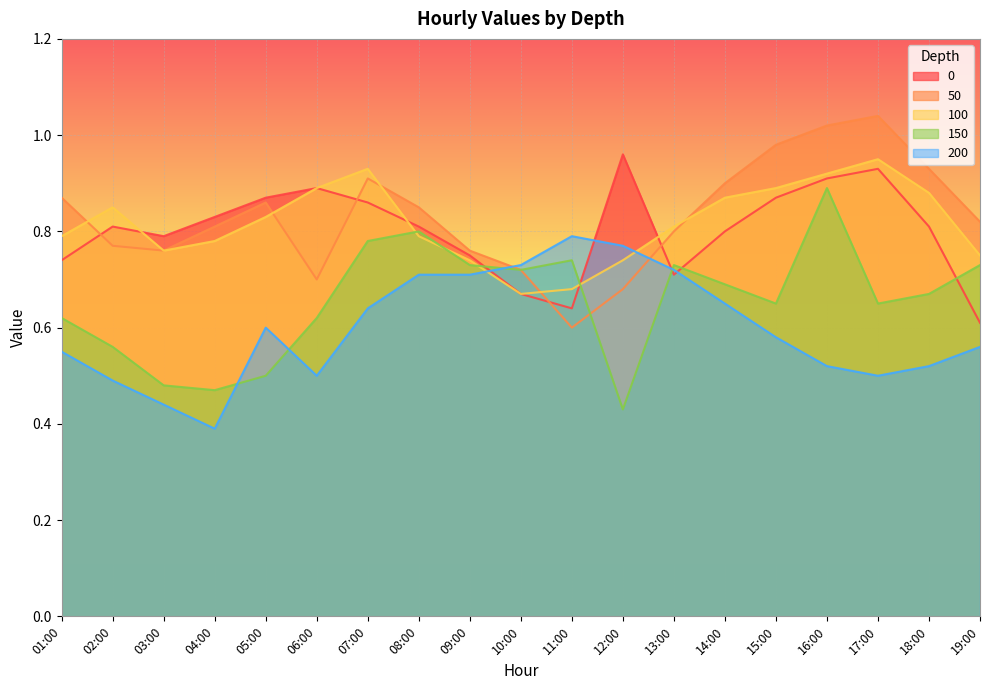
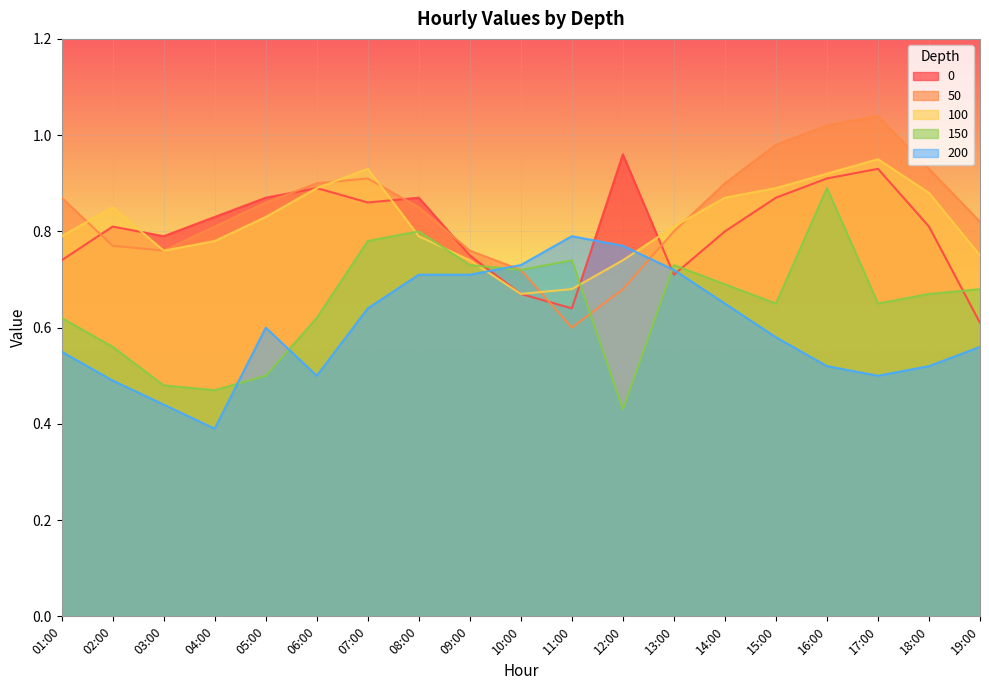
  {
    "0": {
      "01:00": 0.74,
      "02:00": 0.81,
      "03:00": 0.79,
      "04:00": 0.83,
      "05:00": 0.87,
      "07:00": 0.86,
-     "08:00": 0.81,
+     "08:00": 0.87,
      "09:00": 0.75,
      "11:00": 0.64,
      "12:00": 0.96,
      "13:00": 0.71,
      "14:00": 0.80,
      "15:00": 0.87,
      "16:00": 0.91,
      "17:00": 0.93,
      "18:00": 0.81,
      "19:00": 0.61
    },
    "50": {
      "01:00": 0.87,
      "02:00": 0.77,
      "04:00": 0.81,
      "05:00": 0.86,
-     "06:00": 0.7,
+     "06:00": 0.9,
      "07:00": 0.91,
      "08:00": 0.85,
      "09:00": 0.76,
      "11:00": 0.6,
      "12:00": 0.68,
      "13:00": 0.8,
      "14:00": 0.9,
      "15:00": 0.98,
      "16:00": 1.02,
      "17:00": 1.04,
      "18:00": 0.93,
      "19:00": 0.82
    },
    "100": {
      "01:00": 0.79,
      "02:00": 0.85,
      "04:00": 0.78,
      "05:00": 0.83,
      "07:00": 0.93,
      "08:00": 0.79,
      "09:00": 0.74,
      "11:00": 0.68,
      "12:00": 0.74,
      "13:00": 0.81,
      "14:00": 0.87,
      "15:00": 0.89,
      "16:00": 0.92,
      "17:00": 0.95,
      "18:00": 0.88,
      "19:00": 0.75
    },
    "150": {
      "01:00": 0.62,
      "02:00": 0.56,
      "03:00": 0.48,
      "04:00": 0.47,
      "05:00": 0.50,
      "06:00": 0.62,
      "07:00": 0.78,
      "08:00": 0.80,
      "09:00": 0.73,
      "11:00": 0.74,
      "12:00": 0.43,
      "13:00": 0.73,
      "14:00": 0.69,
      "15:00": 0.65,
      "16:00": 0.89,
      "17:00": 0.65,
      "18:00": 0.67,
-     "19:00": 0.73
+     "19:00": 0.68
    },
    "200": {
      "01:00": 0.55,
      "02:00": 0.49,
      "03:00": 0.44,
      "04:00": 0.39,
      "05:00": 0.60,
      "06:00": 0.50,
      "07:00": 0.64,
      "08:00": 0.71,
      "09:00": 0.71,
      "10:00": 0.73,
      "11:00": 0.79,
      "12:00": 0.77,
      "13:00": 0.72,
      "14:00": 0.65,
      "15:00": 0.58,
      "16:00": 0.52,
      "17:00": 0.50,
      "18:00": 0.52,
      "19:00": 0.56
    }
  }
